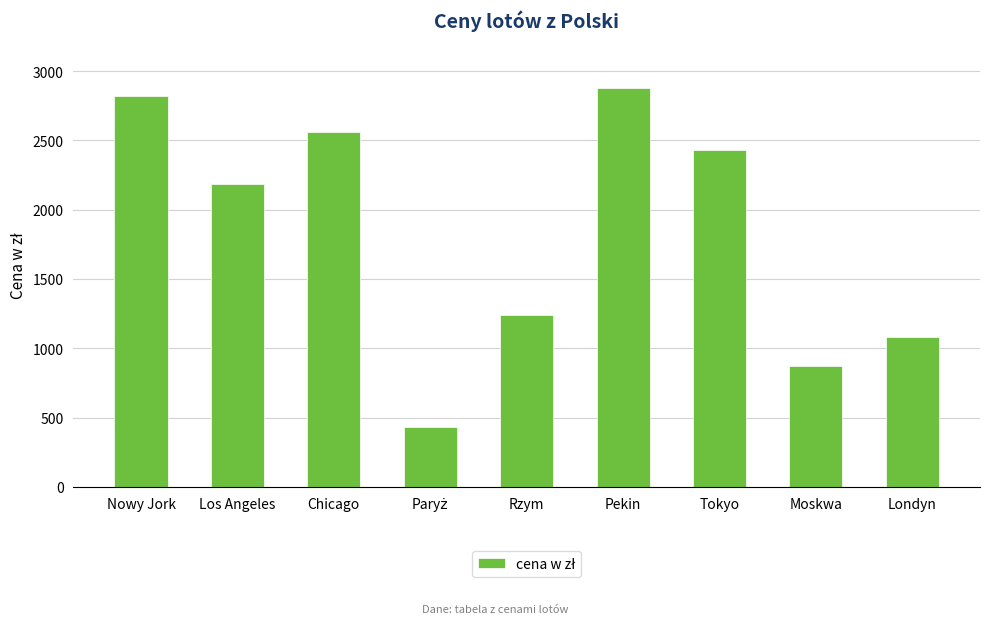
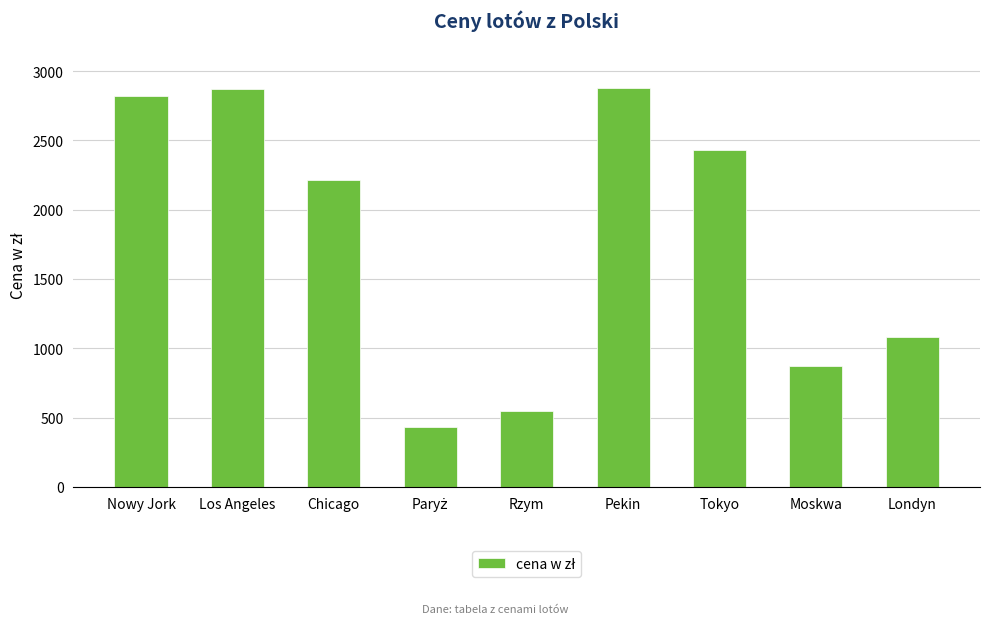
  {
    "Nowy Jork": 2820,
-   "Los Angeles": 2190,
-   "Chicago": 2560,
+   "Los Angeles": 2870,
+   "Chicago": 2210,
    "Paryż": 430,
-   "Rzym": 1240,
+   "Rzym": 550,
    "Pekin": 2880,
    "Tokyo": 2430,
    "Moskwa": 870,
    "Londyn": 1080
  }
